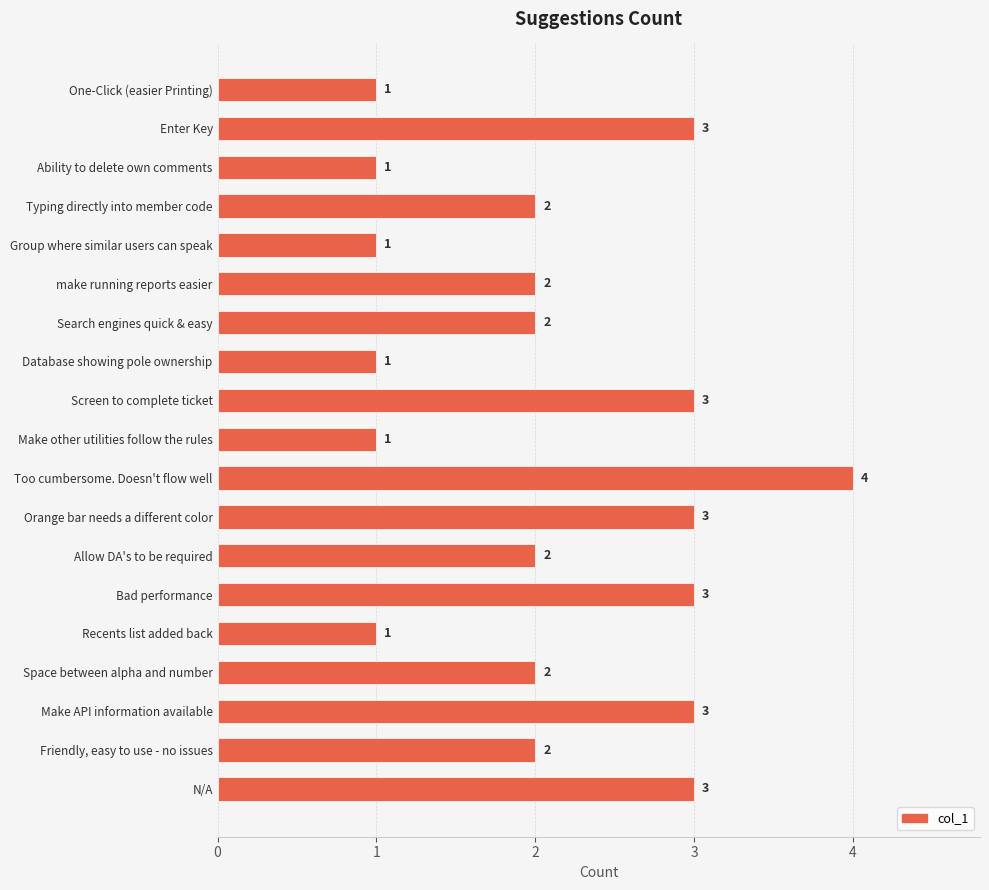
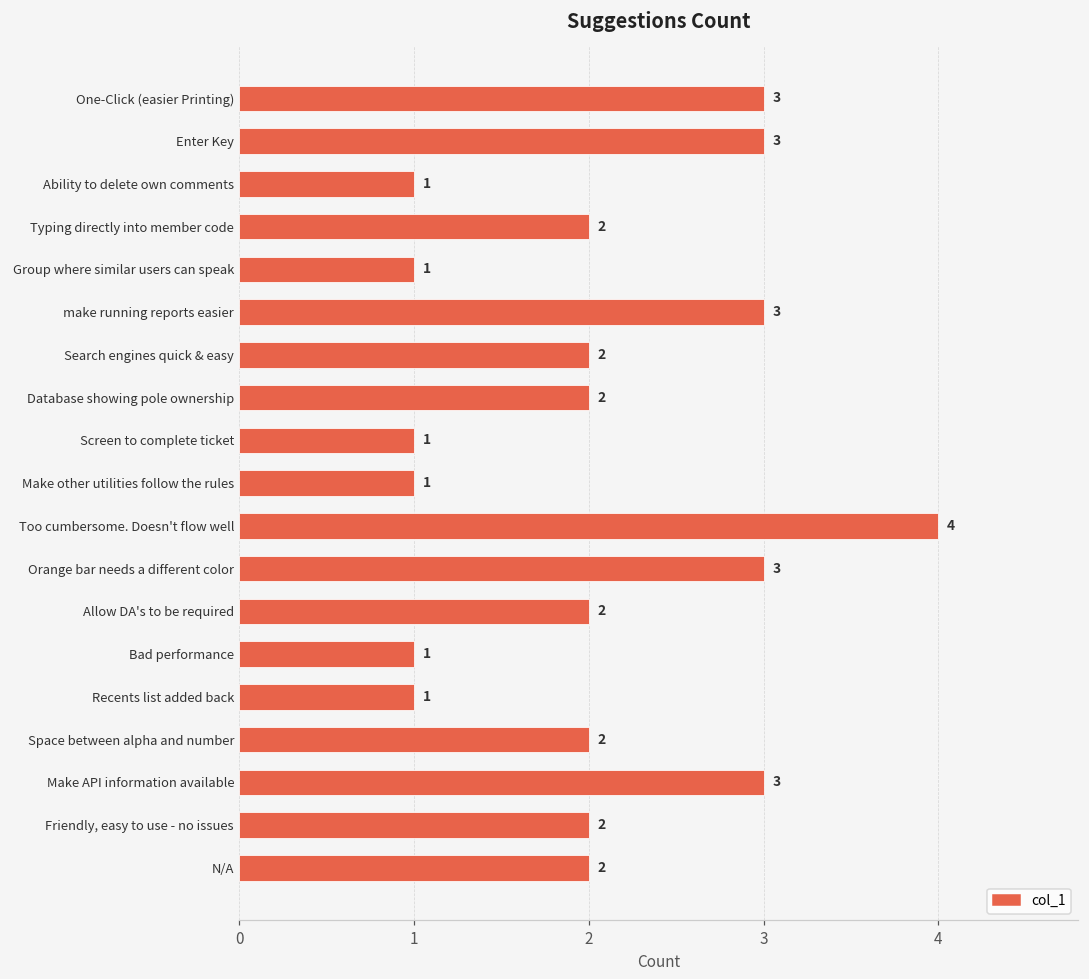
  {
-   "One-Click (easier Printing)": 1,
+   "One-Click (easier Printing)": 3,
    "Enter Key": 3,
    "Ability to delete own comments": 1,
    "Typing directly into member code": 2,
    "Group where similar users can speak": 1,
-   "make running reports easier": 2,
+   "make running reports easier": 3,
    "Search engines quick & easy": 2,
-   "Database showing pole ownership": 1,
-   "Screen to complete ticket": 3,
+   "Database showing pole ownership": 2,
+   "Screen to complete ticket": 1,
    "Make other utilities follow the rules": 1,
    "Too cumbersome. Doesn't flow well": 4,
    "Orange bar needs a different color": 3,
    "Allow DA's to be required": 2,
-   "Bad performance": 3,
+   "Bad performance": 1,
    "Recents list added back": 1,
    "Space between alpha and number": 2,
    "Make API information available": 3,
    "Friendly, easy to use - no issues": 2,
-   "N/A": 3
+   "N/A": 2
  }
